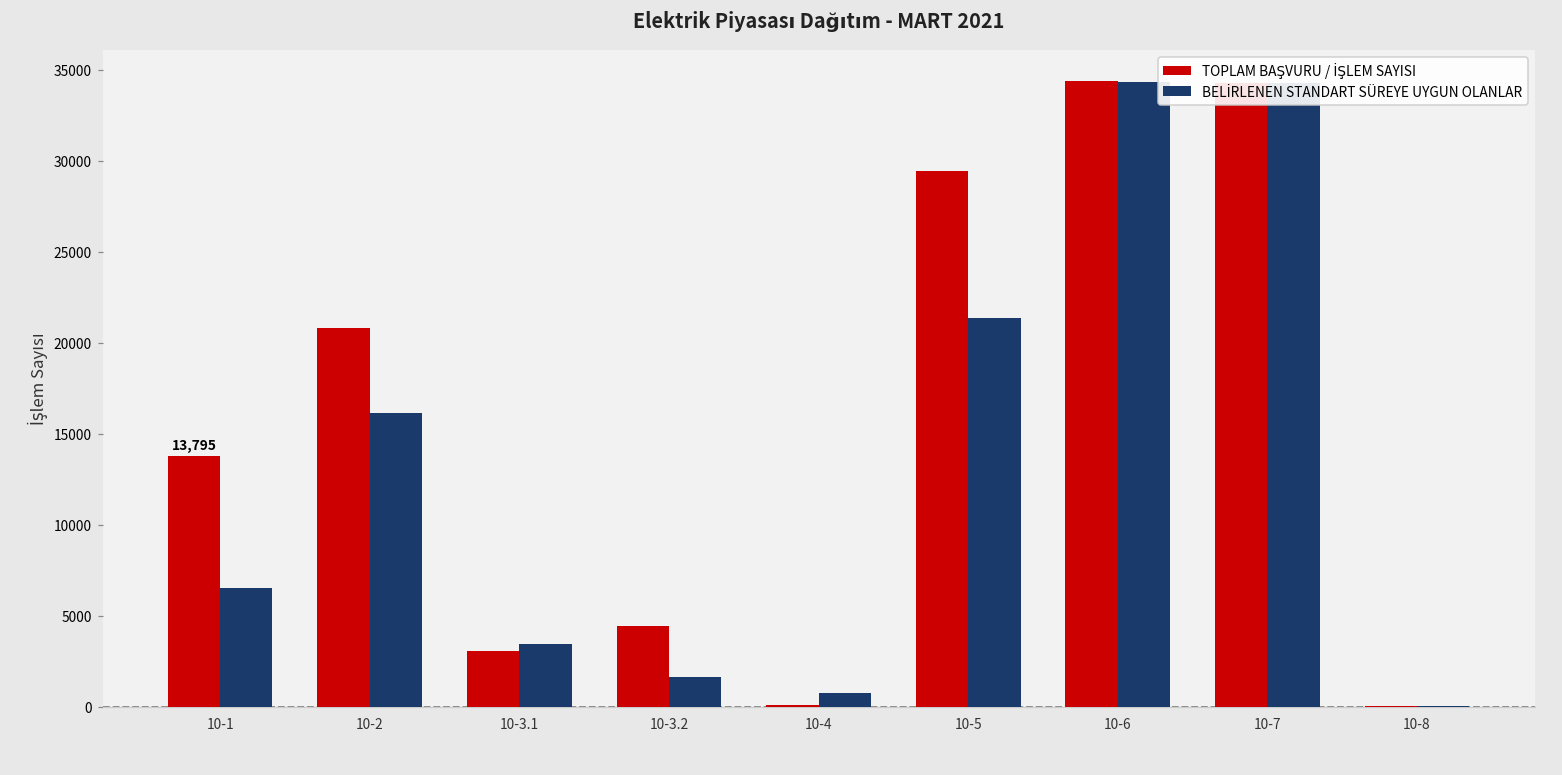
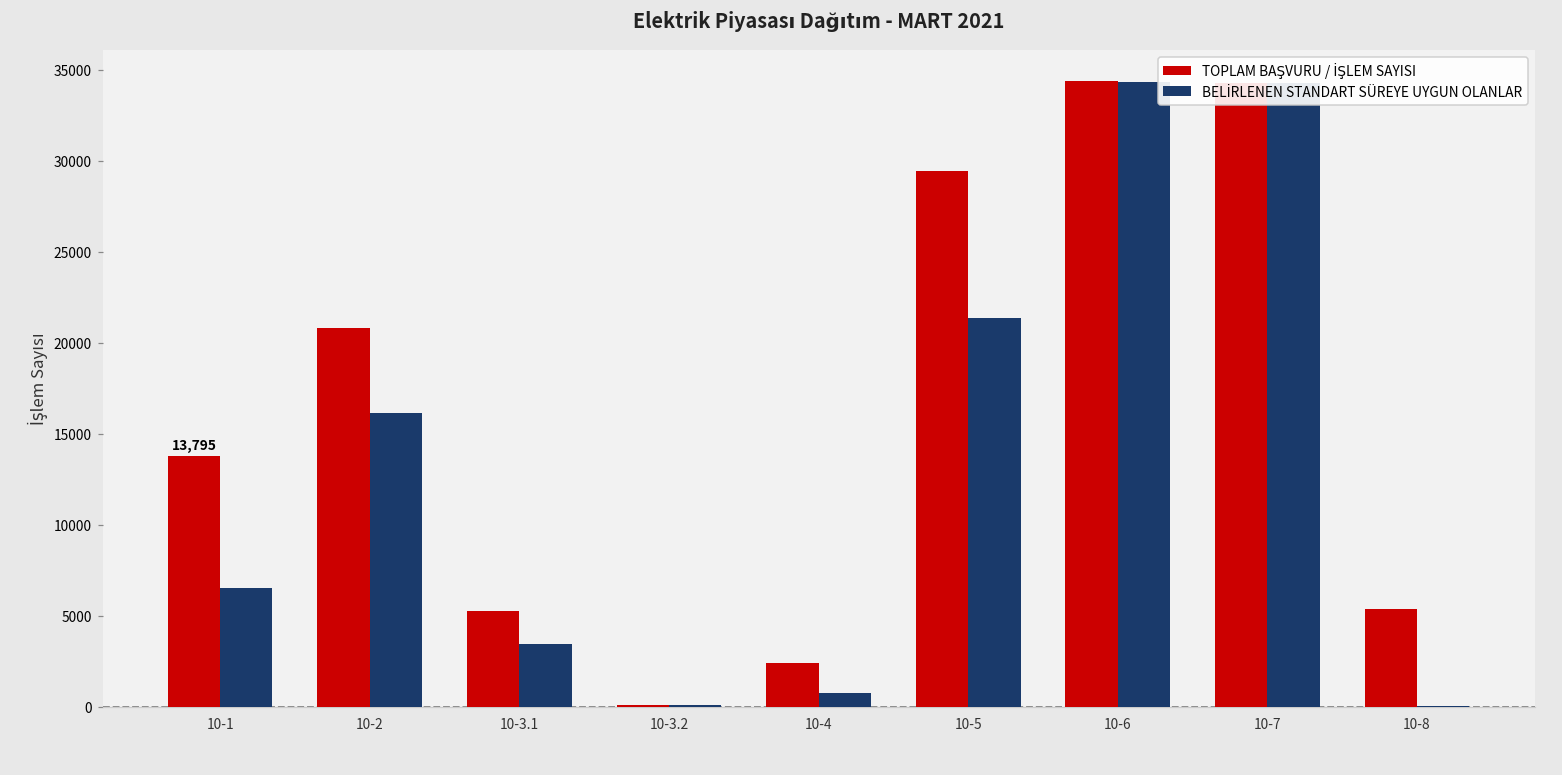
  {
    "TOPLAM BAŞVURU / İŞLEM SAYISI": {
      "10-2": 20800,
-     "10-3.1": 3100,
-     "10-3.2": 4500,
-     "10-4": 100,
+     "10-3.1": 5300,
+     "10-3.2": 100,
+     "10-4": 2400,
      "10-5": 29500,
      "10-6": 34400,
-     "10-8": 0
+     "10-8": 5400
    },
    "BELİRLENEN STANDART SÜREYE UYGUN OLANLAR": {
      "10-1": 6600,
      "10-2": 16100,
      "10-3.1": 3500,
-     "10-3.2": 1700,
+     "10-3.2": 100,
      "10-4": 800,
      "10-5": 21400,
      "10-6": 34400
    }
  }
